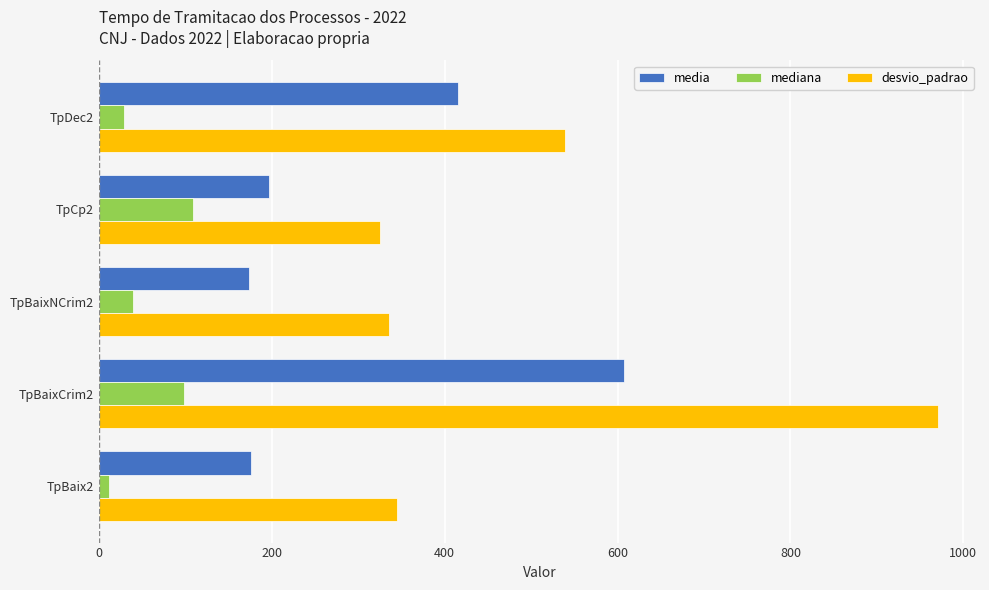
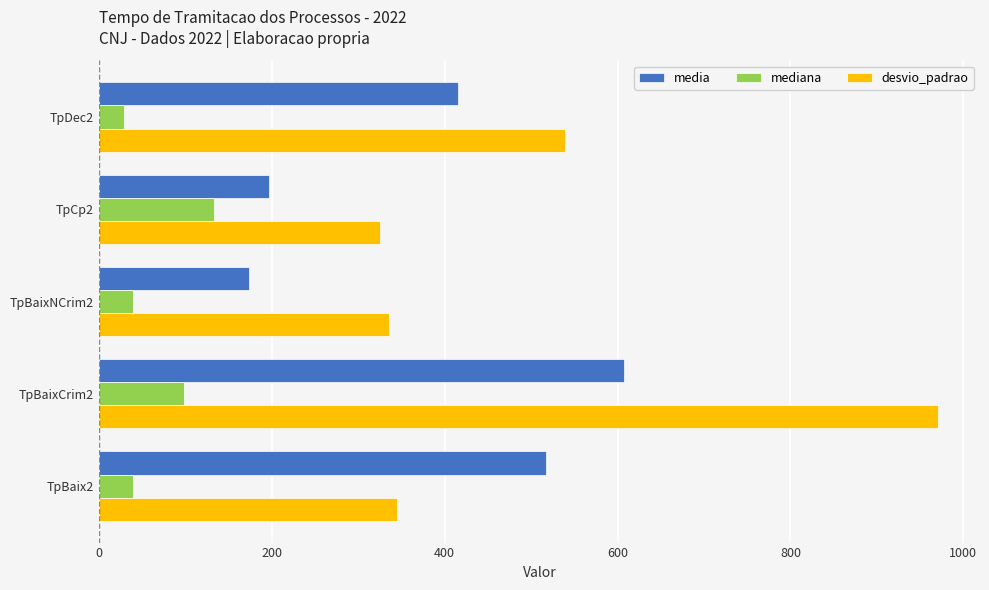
  {
    "media": {
      "TpDec2": 420,
      "TpCp2": 200,
      "TpBaixNCrim2": 170,
      "TpBaixCrim2": 610,
-     "TpBaix2": 180
+     "TpBaix2": 520
    },
    "mediana": {
      "TpDec2": 30,
-     "TpCp2": 110,
+     "TpCp2": 130,
      "TpBaixNCrim2": 40,
      "TpBaixCrim2": 100,
-     "TpBaix2": 10
+     "TpBaix2": 40
    },
    "desvio_padrao": {
      "TpDec2": 540,
      "TpCp2": 330,
      "TpBaixNCrim2": 340,
      "TpBaixCrim2": 970,
      "TpBaix2": 340
    }
  }
